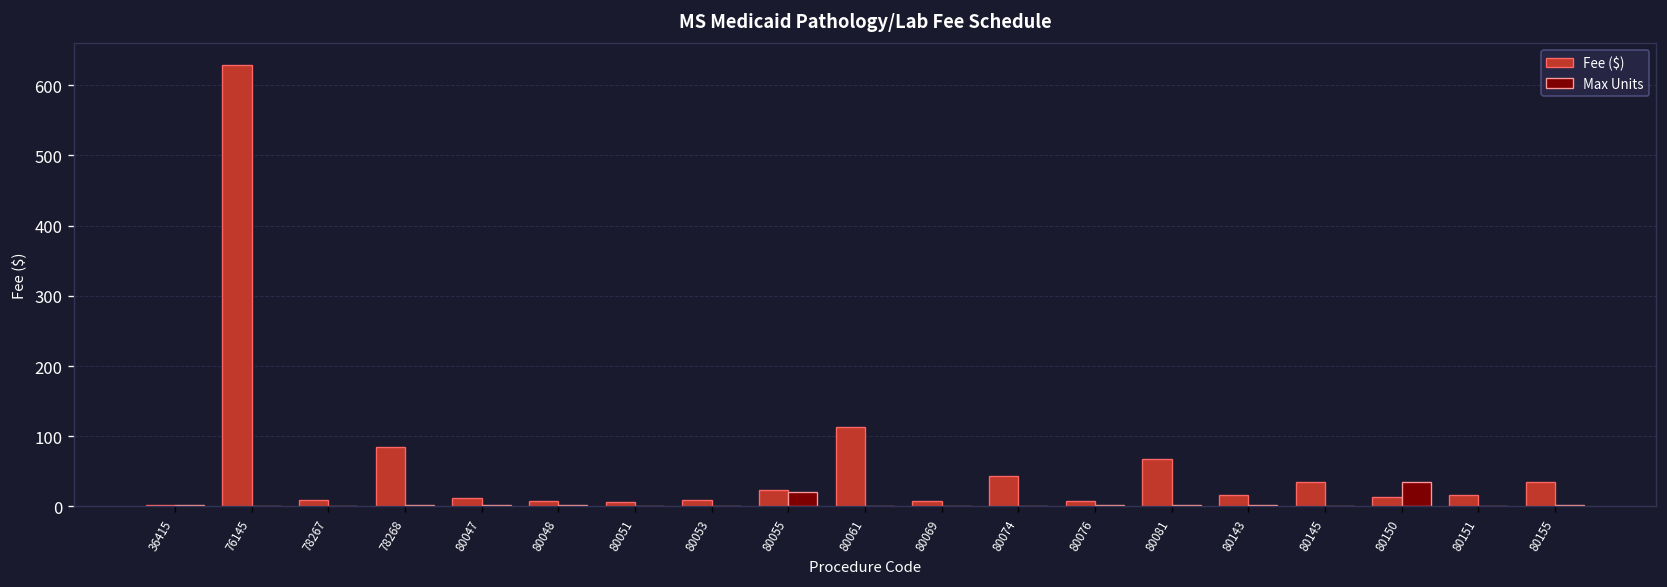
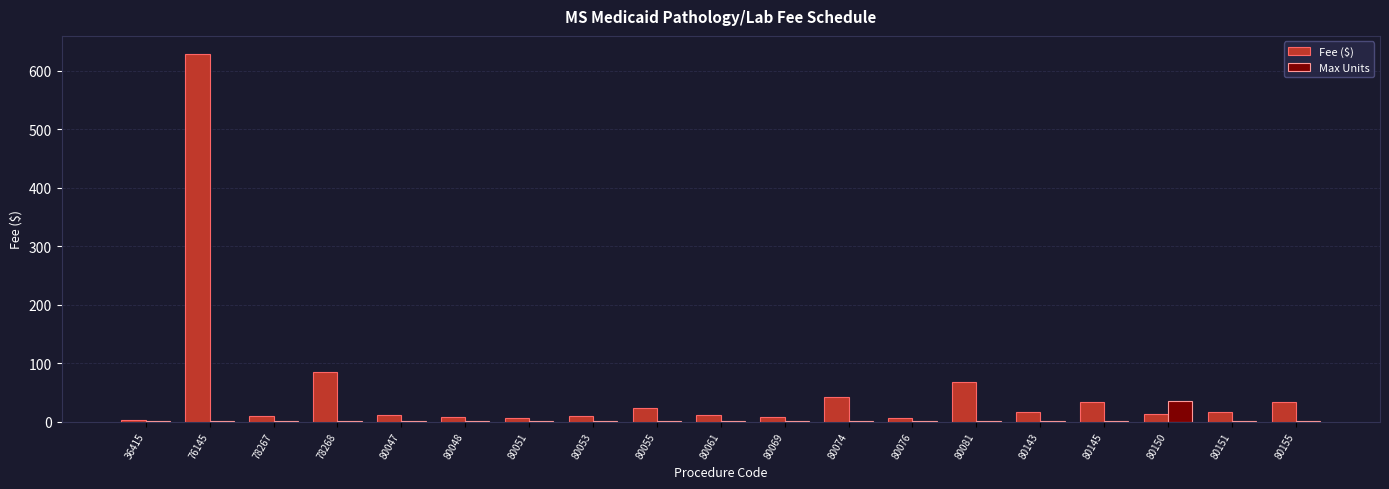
  {
    "Fee ($)": {
      "76145": 630,
      "78267": 10,
      "78268": 80,
      "80047": 10,
      "80048": 10,
      "80051": 10,
      "80053": 10,
      "80055": 20,
-     "80061": 110,
+     "80061": 10,
      "80069": 10,
      "80074": 40,
      "80076": 10,
      "80081": 70,
      "80143": 20,
      "80145": 30,
      "80150": 10,
      "80151": 20,
      "80155": 30
    },
    "Max Units": {
-     "80055": 20,
+     "80055": 0,
      "80150": 40
    }
  }
